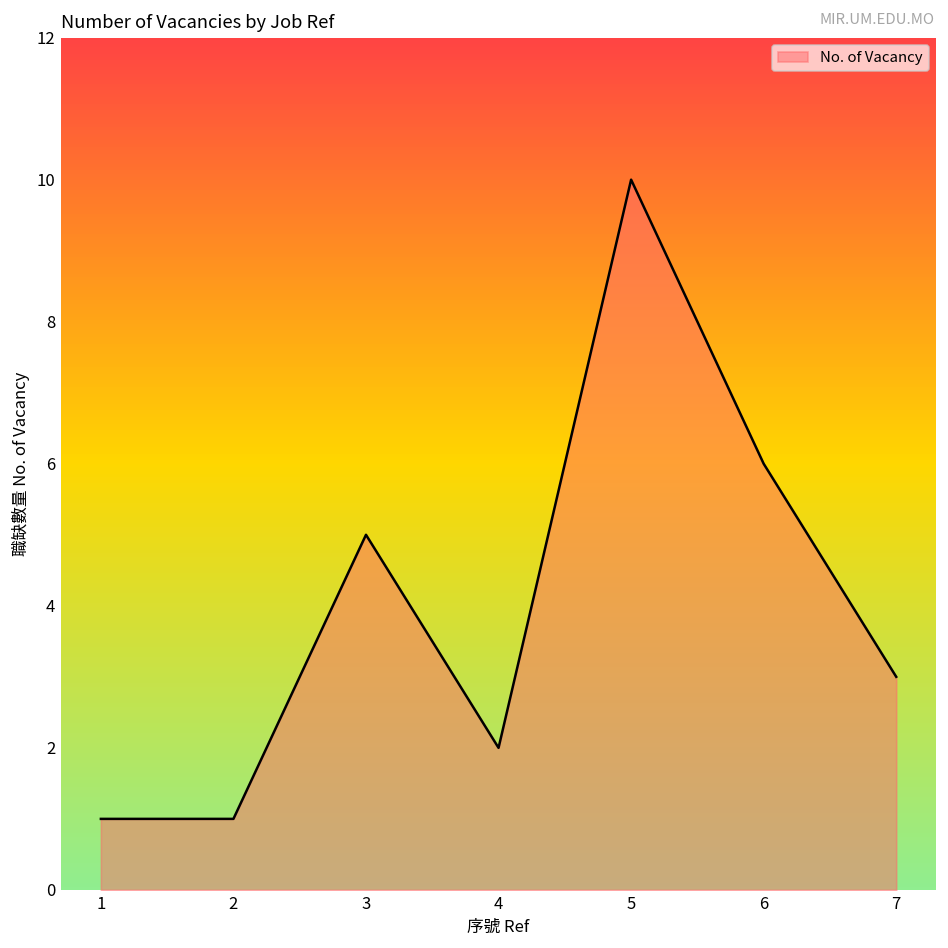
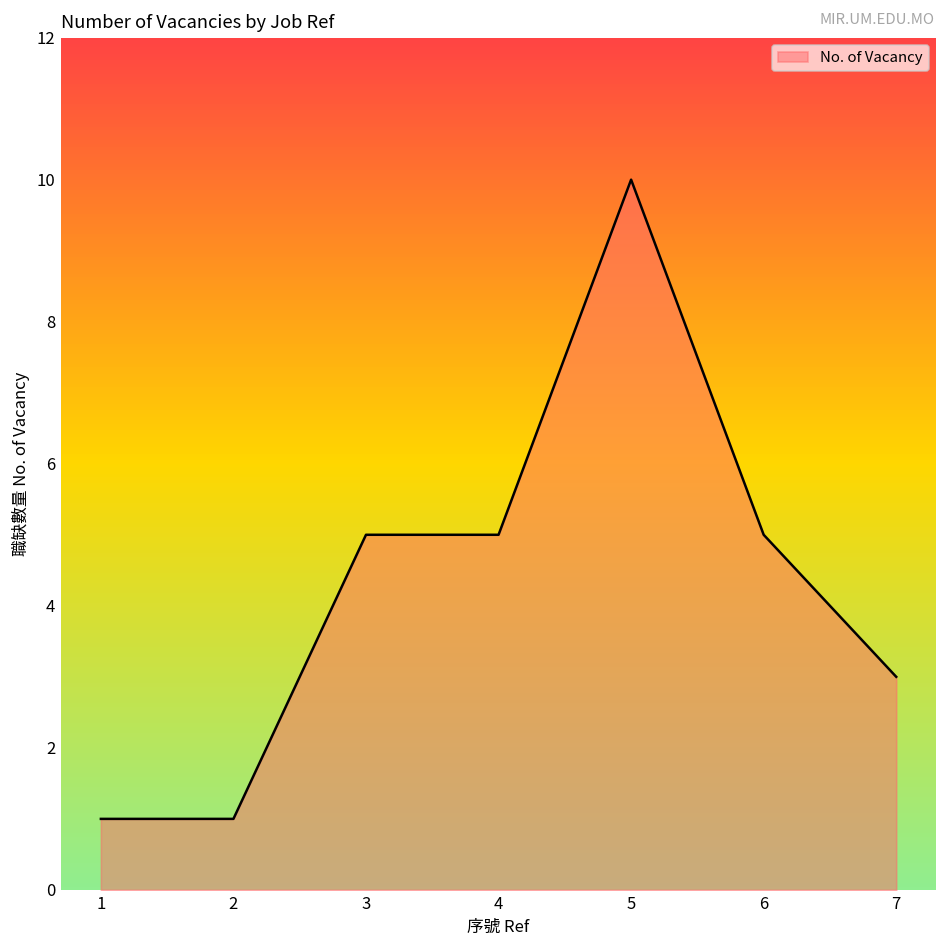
  {
    "1": 1,
    "2": 1,
    "3": 5,
-   "4": 2,
+   "4": 5,
    "5": 10,
-   "6": 6,
+   "6": 5,
    "7": 3
  }
